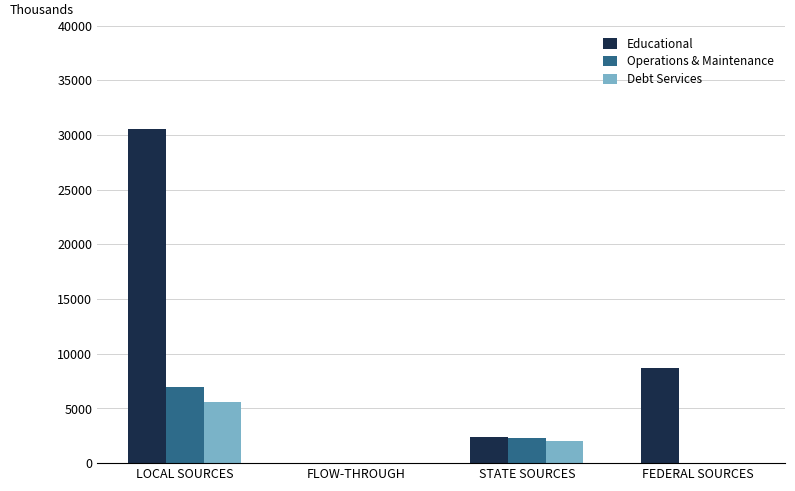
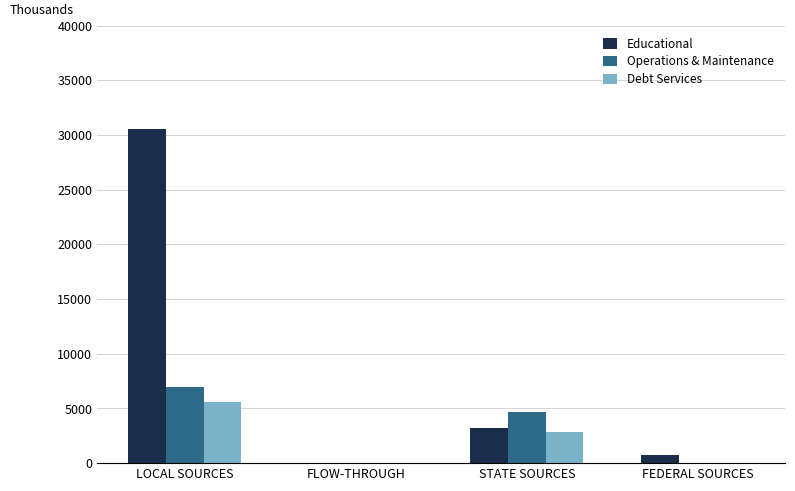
  {
    "Educational": {
      "LOCAL SOURCES": 30600,
      "FLOW-THROUGH": 0,
-     "STATE SOURCES": 2400,
-     "FEDERAL SOURCES": 8700
+     "STATE SOURCES": 3200,
+     "FEDERAL SOURCES": 800
    },
    "Operations & Maintenance": {
      "LOCAL SOURCES": 7000,
      "FLOW-THROUGH": 0,
-     "STATE SOURCES": 2300,
+     "STATE SOURCES": 4700,
      "FEDERAL SOURCES": 0
    },
    "Debt Services": {
      "LOCAL SOURCES": 5500,
      "FLOW-THROUGH": 0,
-     "STATE SOURCES": 2000,
+     "STATE SOURCES": 2900,
      "FEDERAL SOURCES": 0
    }
  }
